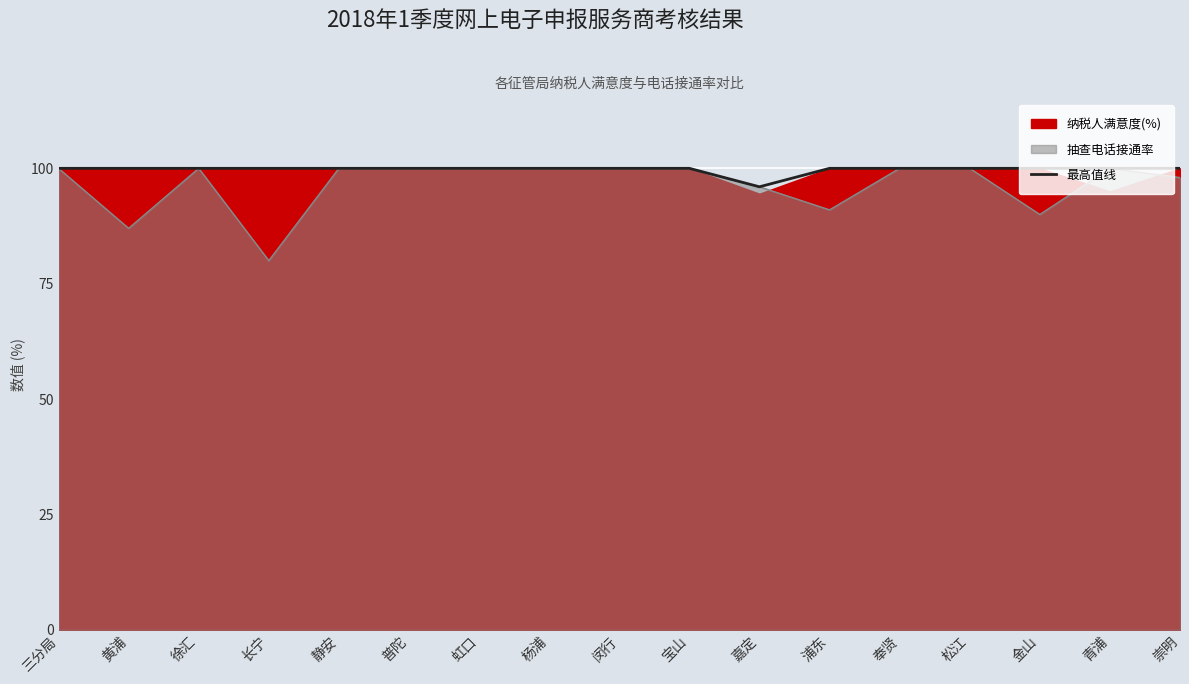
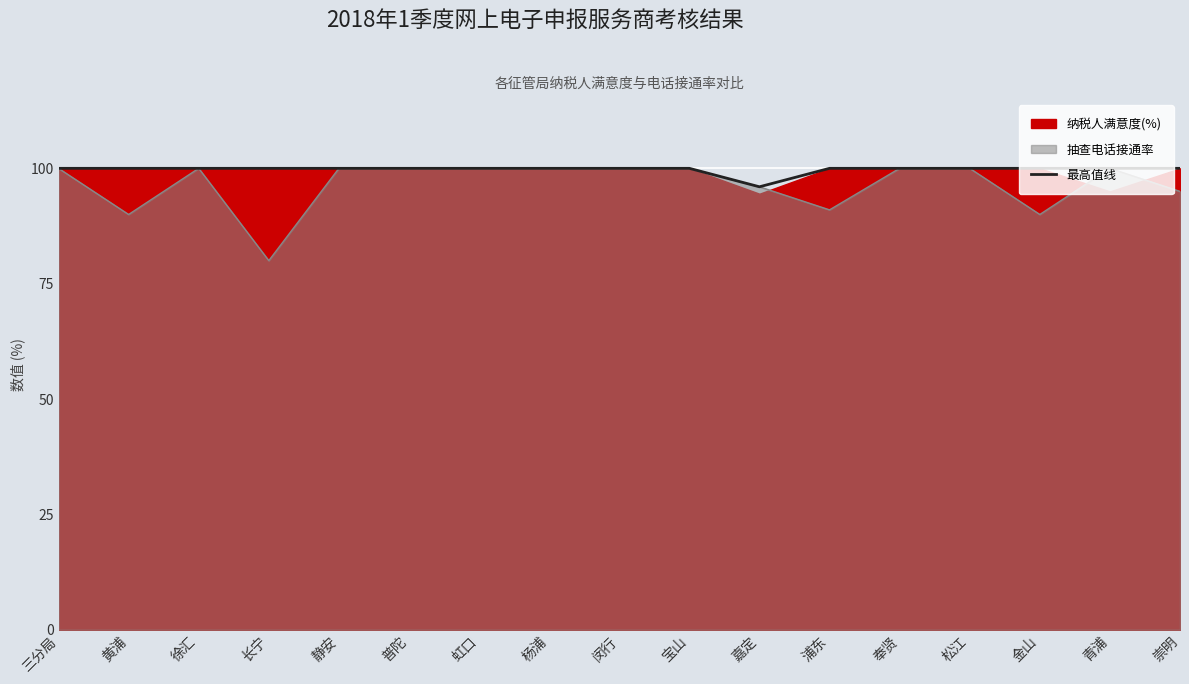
  {
    "纳税人满意度(%)": {
      "嘉定": 95
    },
    "抽查电话接通率": {
-     "黄浦": 87,
+     "黄浦": 90,
      "长宁": 80,
      "浦东": 91,
      "金山": 90,
-     "崇明": 98
+     "崇明": 95
    }
  }
